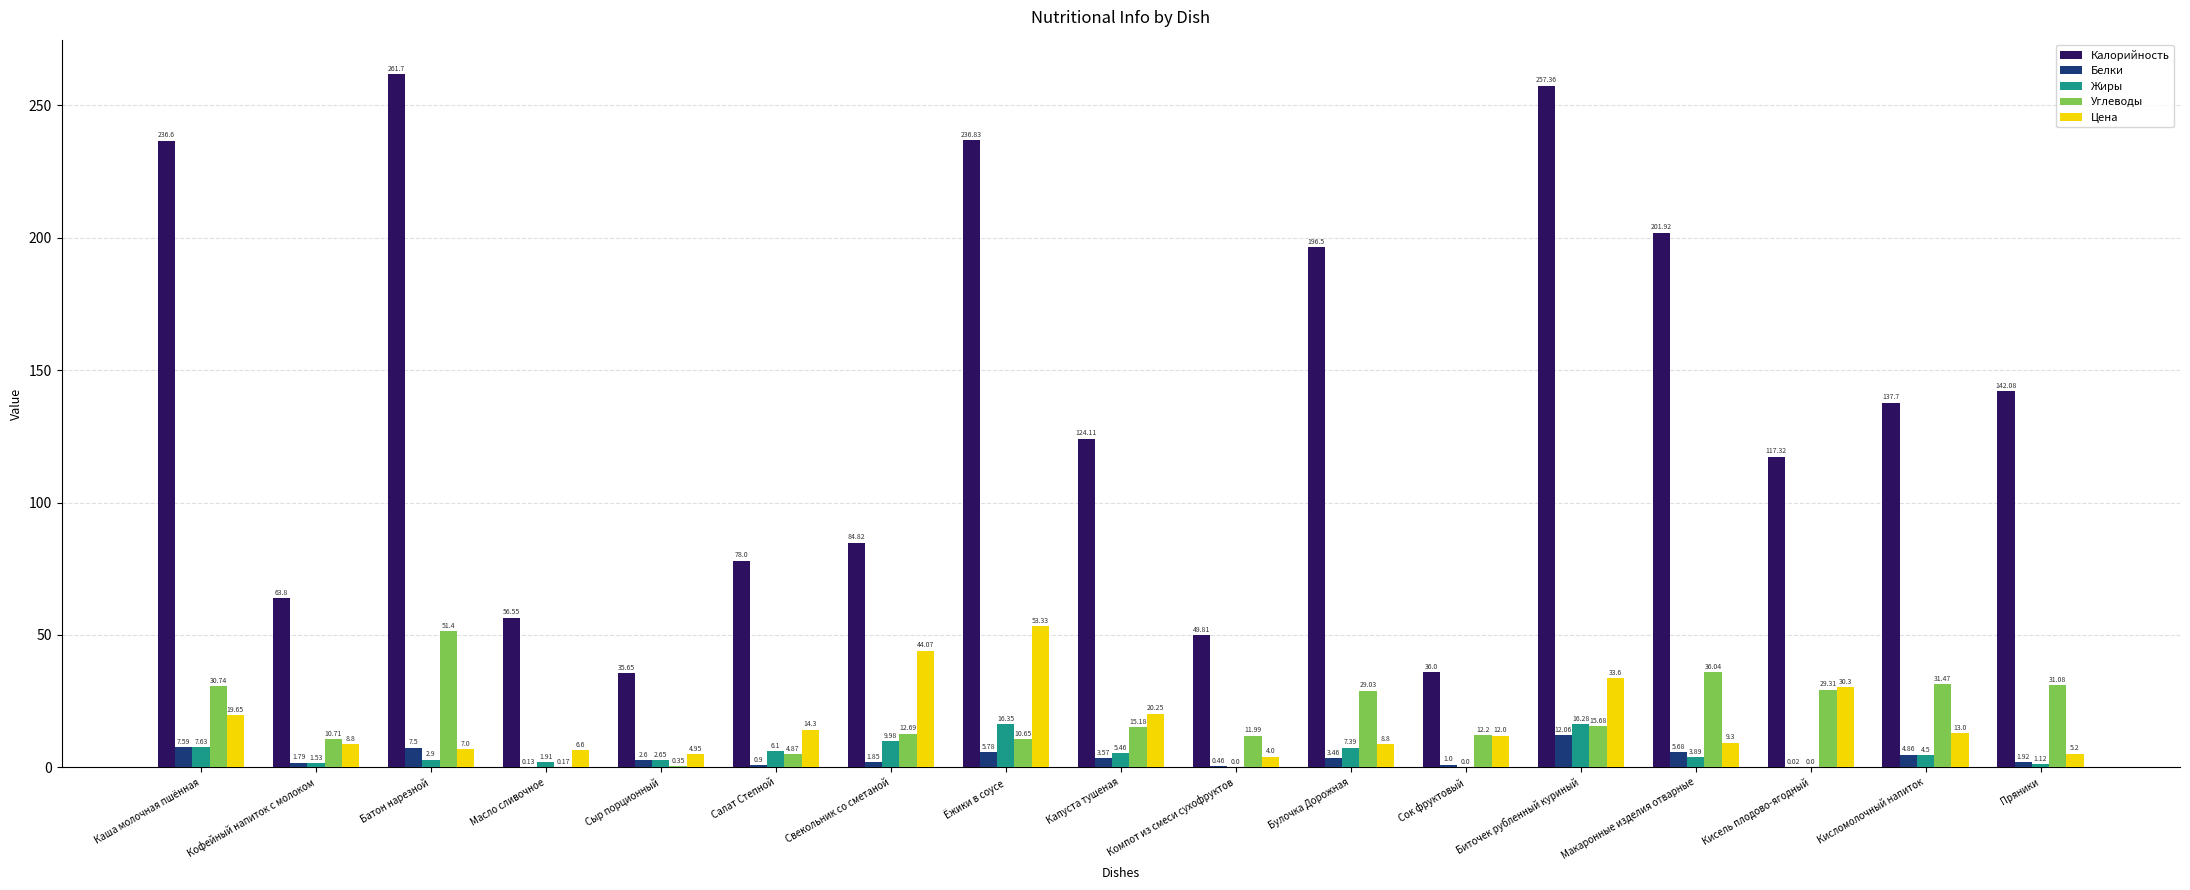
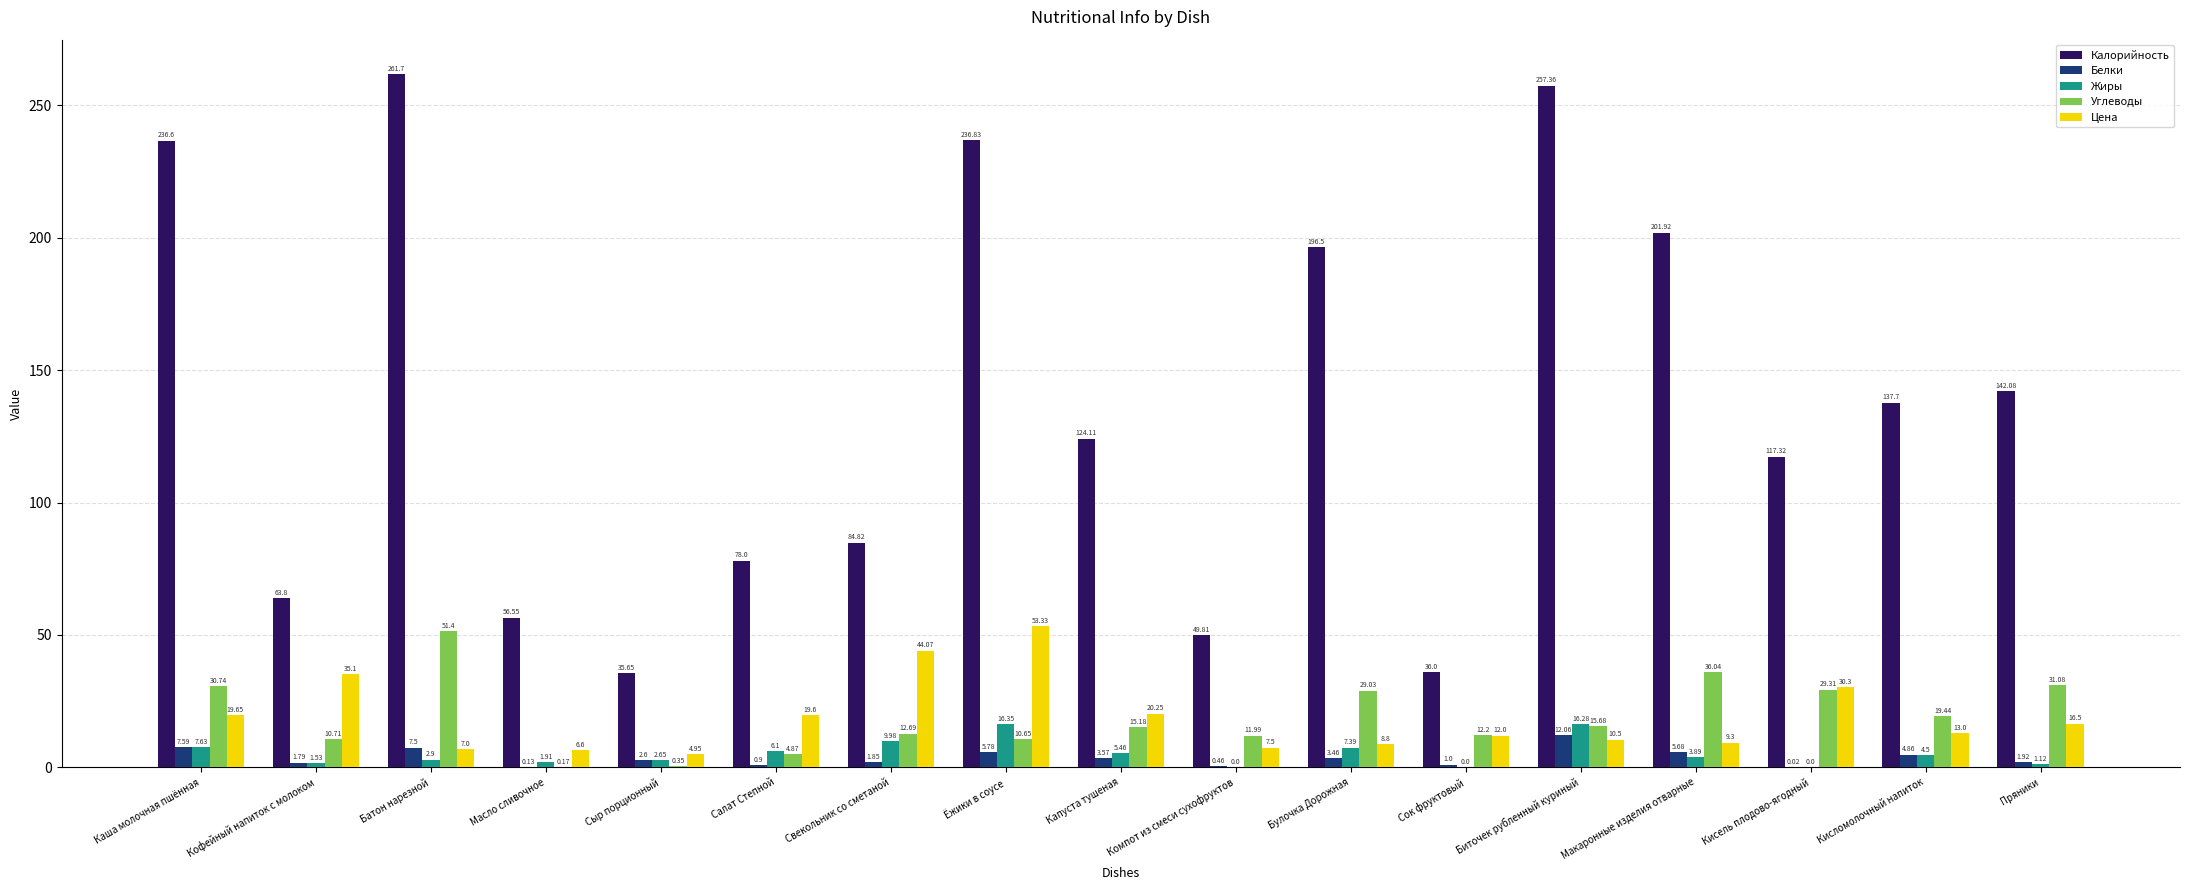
  {
    "Жиры": {
      "Каша молочная пшённая": 7.63,
      "Кофейный напиток с молоком": 1.53,
      "Батон нарезной": 2.9,
      "Масло сливочное": 1.91,
      "Сыр порционный": 2.65,
      "Салат Степной": 6.1,
      "Свекольник со сметаной": 9.98,
      "Ёжики в соусе": 16.35,
      "Капуста тушеная": 5.46,
      "Компот из смеси сухофруктов": 0.0,
      "Булочка Дорожная": 7.39,
      "Сок фруктовый": 0.0,
      "Биточек рубленный куриный": 16.28,
      "Макаронные изделия отварные": 3.89,
      "Кисель плодово-ягодный": 0.0,
      "Кисломолочный напиток": 4.5,
      "Пряники": 1.12
    },
    "Углеводы": {
      "Каша молочная пшённая": 30.74,
      "Кофейный напиток с молоком": 10.71,
      "Батон нарезной": 51.4,
      "Масло сливочное": 0.17,
      "Сыр порционный": 0.35,
      "Салат Степной": 4.87,
      "Свекольник со сметаной": 12.69,
      "Ёжики в соусе": 10.65,
      "Капуста тушеная": 15.18,
      "Компот из смеси сухофруктов": 11.99,
      "Булочка Дорожная": 29.03,
      "Сок фруктовый": 12.2,
      "Биточек рубленный куриный": 15.68,
      "Макаронные изделия отварные": 36.04,
      "Кисель плодово-ягодный": 29.31,
-     "Кисломолочный напиток": 31.47,
+     "Кисломолочный напиток": 19.44,
      "Пряники": 31.08
    },
    "Цена": {
      "Каша молочная пшённая": 19.65,
-     "Кофейный напиток с молоком": 8.8,
+     "Кофейный напиток с молоком": 35.1,
      "Батон нарезной": 7.0,
      "Масло сливочное": 6.6,
      "Сыр порционный": 4.95,
-     "Салат Степной": 14.3,
+     "Салат Степной": 19.6,
      "Свекольник со сметаной": 44.07,
      "Ёжики в соусе": 53.33,
      "Капуста тушеная": 20.25,
-     "Компот из смеси сухофруктов": 4.0,
+     "Компот из смеси сухофруктов": 7.5,
      "Булочка Дорожная": 8.8,
      "Сок фруктовый": 12.0,
-     "Биточек рубленный куриный": 33.6,
+     "Биточек рубленный куриный": 10.5,
      "Макаронные изделия отварные": 9.3,
      "Кисель плодово-ягодный": 30.3,
      "Кисломолочный напиток": 13.0,
-     "Пряники": 5.2
+     "Пряники": 16.5
    }
  }
